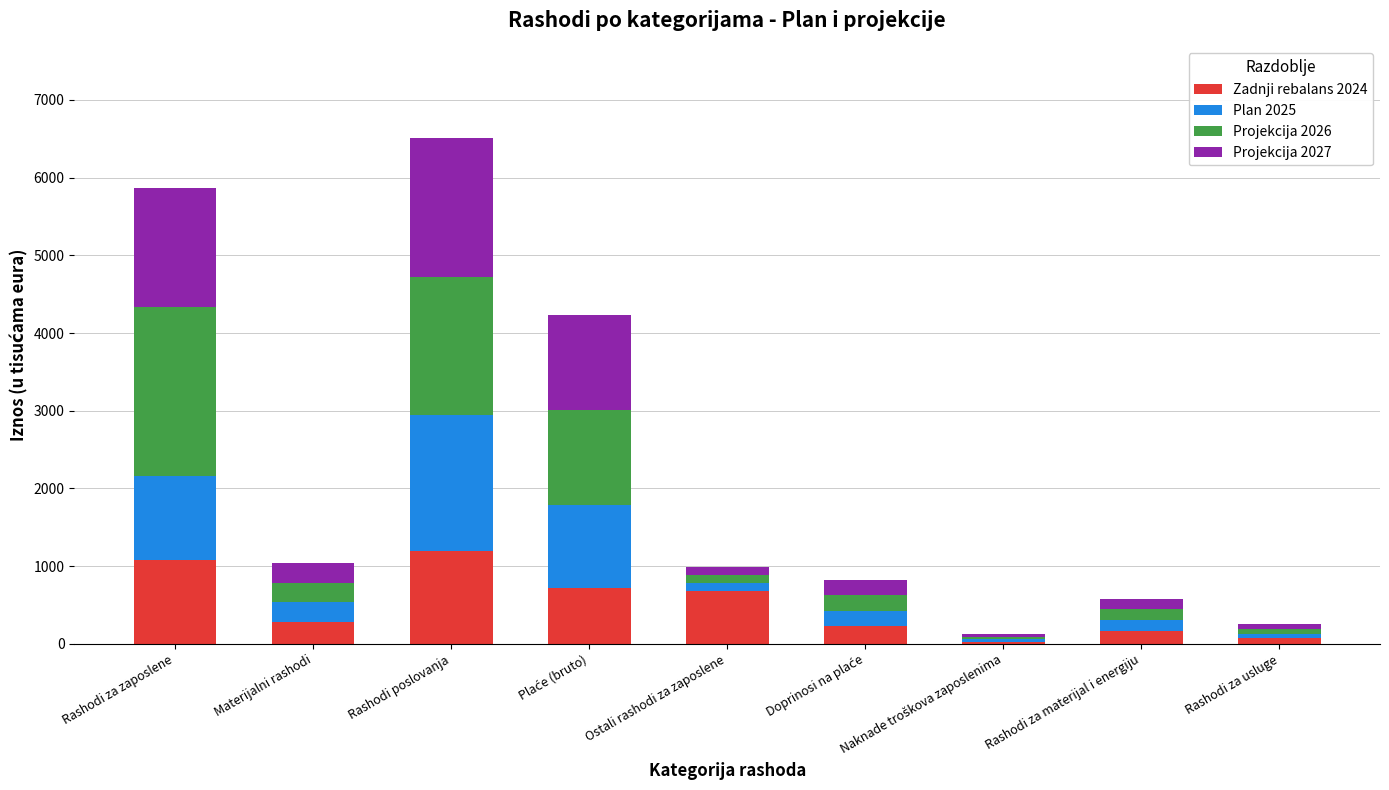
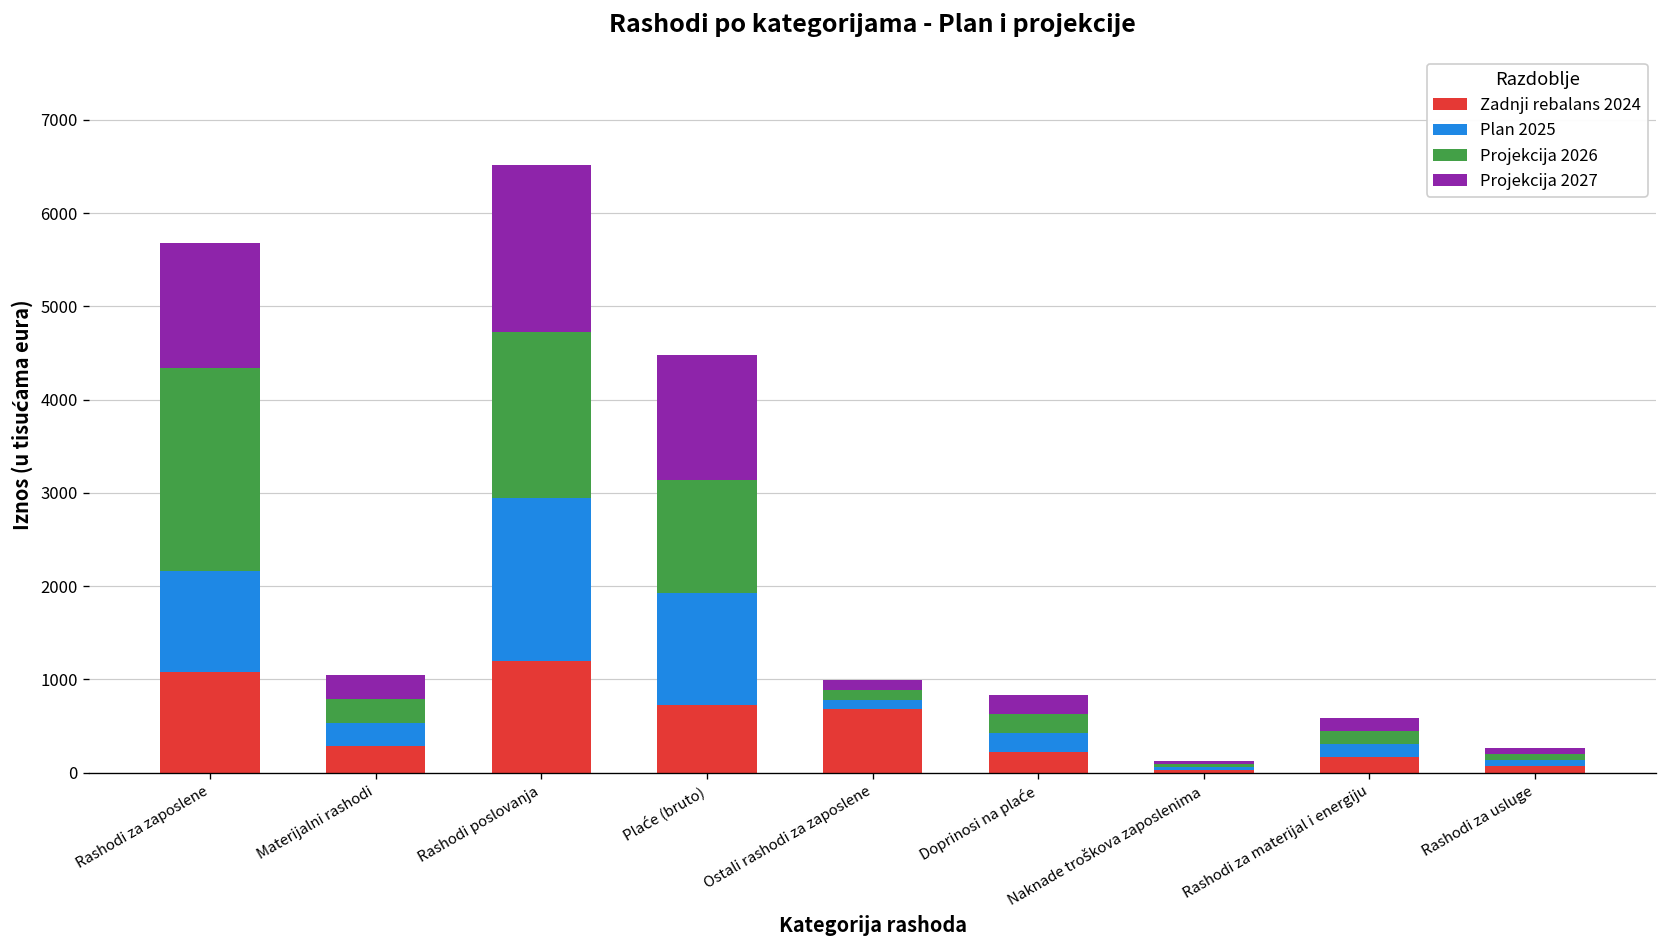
  {
    "Zadnji rebalans 2024": {
      "Rashodi za zaposlene": 1100,
      "Materijalni rashodi": 300,
      "Rashodi poslovanja": 1200,
      "Plaće (bruto)": 700,
      "Ostali rashodi za zaposlene": 700,
      "Doprinosi na plaće": 200,
      "Rashodi za materijal i energiju": 200,
      "Rashodi za usluge": 100
    },
    "Plan 2025": {
      "Rashodi za zaposlene": 1100,
      "Materijalni rashodi": 300,
      "Rashodi poslovanja": 1800,
-     "Plaće (bruto)": 1100,
+     "Plaće (bruto)": 1200,
      "Ostali rashodi za zaposlene": 100,
      "Doprinosi na plaće": 200,
      "Naknade troškova zaposlenima": 0,
      "Rashodi za materijal i energiju": 100,
      "Rashodi za usluge": 100
    },
    "Projekcija 2026": {
      "Rashodi za zaposlene": 2200,
      "Materijalni rashodi": 300,
      "Rashodi poslovanja": 1800,
      "Plaće (bruto)": 1200,
      "Ostali rashodi za zaposlene": 100,
      "Doprinosi na plaće": 200,
      "Naknade troškova zaposlenima": 0,
      "Rashodi za materijal i energiju": 100,
      "Rashodi za usluge": 100
    },
    "Projekcija 2027": {
-     "Rashodi za zaposlene": 1500,
+     "Rashodi za zaposlene": 1300,
      "Materijalni rashodi": 300,
      "Rashodi poslovanja": 1800,
-     "Plaće (bruto)": 1200,
+     "Plaće (bruto)": 1300,
      "Ostali rashodi za zaposlene": 100,
      "Doprinosi na plaće": 200,
      "Naknade troškova zaposlenima": 0,
      "Rashodi za materijal i energiju": 100,
      "Rashodi za usluge": 100
    }
  }
